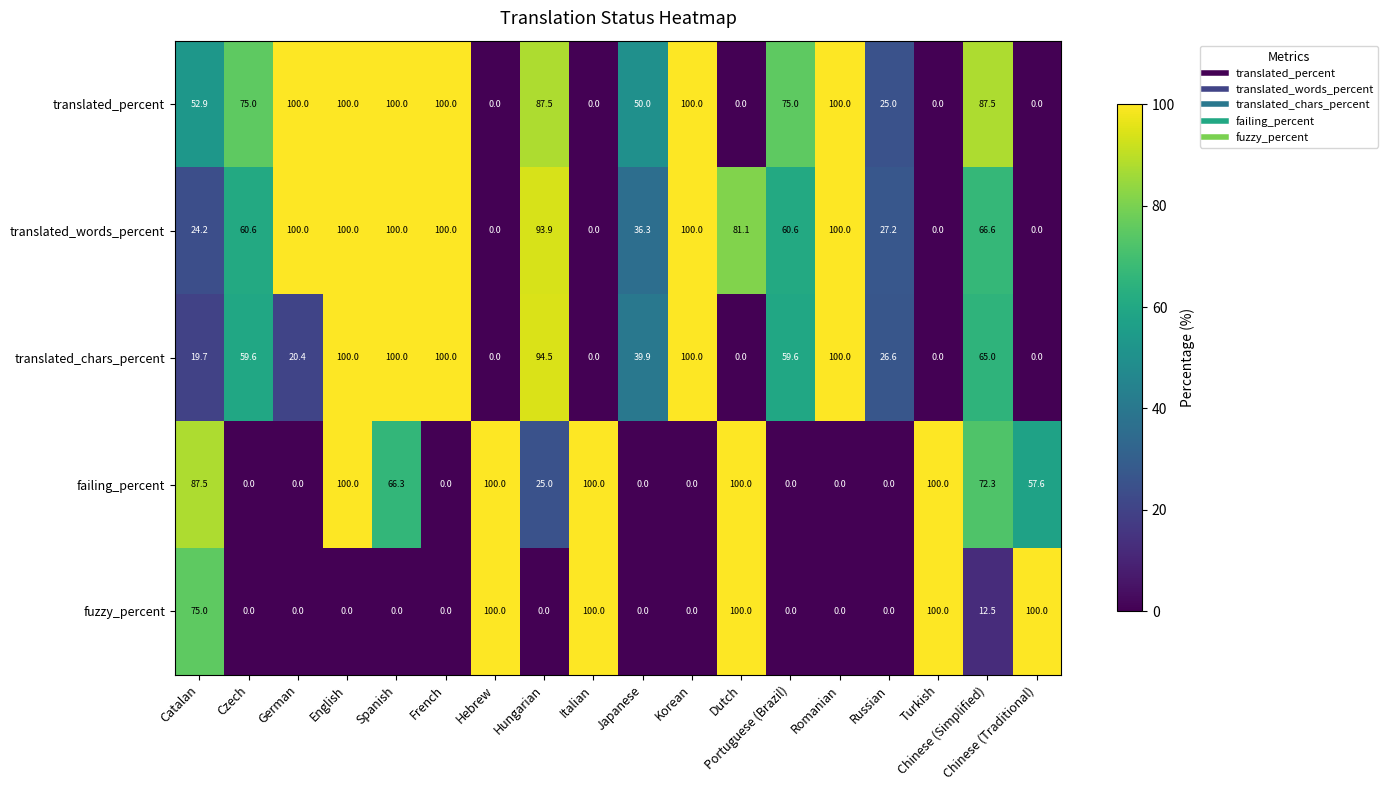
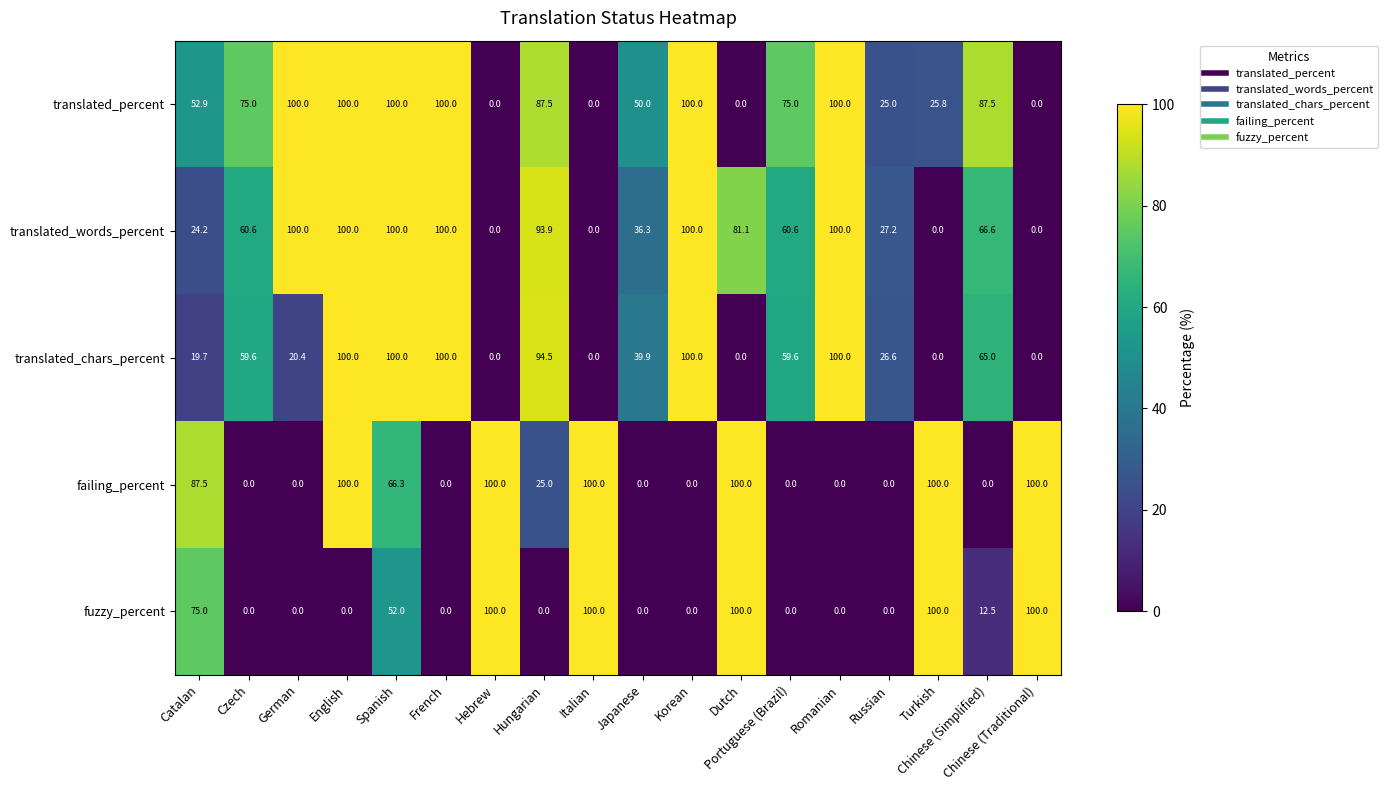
  {
    "translated_percent": {
      "Catalan": 52.9,
      "Czech": 75.0,
      "German": 100.0,
      "English": 100.0,
      "Spanish": 100.0,
      "French": 100.0,
      "Hebrew": 0.0,
      "Hungarian": 87.5,
      "Italian": 0.0,
      "Japanese": 50.0,
      "Korean": 100.0,
      "Dutch": 0.0,
      "Portuguese (Brazil)": 75.0,
      "Romanian": 100.0,
      "Russian": 25.0,
-     "Turkish": 0.0,
+     "Turkish": 25.8,
      "Chinese (Simplified)": 87.5,
      "Chinese (Traditional)": 0.0
    },
    "translated_words_percent": {
      "Catalan": 24.2,
      "Czech": 60.6,
      "German": 100.0,
      "English": 100.0,
      "Spanish": 100.0,
      "French": 100.0,
      "Hebrew": 0.0,
      "Hungarian": 93.9,
      "Italian": 0.0,
      "Japanese": 36.3,
      "Korean": 100.0,
      "Dutch": 81.1,
      "Portuguese (Brazil)": 60.6,
      "Romanian": 100.0,
      "Russian": 27.2,
      "Turkish": 0.0,
      "Chinese (Simplified)": 66.6,
      "Chinese (Traditional)": 0.0
    },
    "translated_chars_percent": {
      "Catalan": 19.7,
      "Czech": 59.6,
      "German": 20.4,
      "English": 100.0,
      "Spanish": 100.0,
      "French": 100.0,
      "Hebrew": 0.0,
      "Hungarian": 94.5,
      "Italian": 0.0,
      "Japanese": 39.9,
      "Korean": 100.0,
      "Dutch": 0.0,
      "Portuguese (Brazil)": 59.6,
      "Romanian": 100.0,
      "Russian": 26.6,
      "Turkish": 0.0,
      "Chinese (Simplified)": 65.0,
      "Chinese (Traditional)": 0.0
    },
    "failing_percent": {
      "Catalan": 87.5,
      "Czech": 0.0,
      "German": 0.0,
      "English": 100.0,
      "Spanish": 66.3,
      "French": 0.0,
      "Hebrew": 100.0,
      "Hungarian": 25.0,
      "Italian": 100.0,
      "Japanese": 0.0,
      "Korean": 0.0,
      "Dutch": 100.0,
      "Portuguese (Brazil)": 0.0,
      "Romanian": 0.0,
      "Russian": 0.0,
      "Turkish": 100.0,
-     "Chinese (Simplified)": 72.3,
-     "Chinese (Traditional)": 57.6
+     "Chinese (Simplified)": 0.0,
+     "Chinese (Traditional)": 100.0
    },
    "fuzzy_percent": {
      "Catalan": 75.0,
      "Czech": 0.0,
      "German": 0.0,
      "English": 0.0,
-     "Spanish": 0.0,
+     "Spanish": 52.0,
      "French": 0.0,
      "Hebrew": 100.0,
      "Hungarian": 0.0,
      "Italian": 100.0,
      "Japanese": 0.0,
      "Korean": 0.0,
      "Dutch": 100.0,
      "Portuguese (Brazil)": 0.0,
      "Romanian": 0.0,
      "Russian": 0.0,
      "Turkish": 100.0,
      "Chinese (Simplified)": 12.5,
      "Chinese (Traditional)": 100.0
    }
  }
